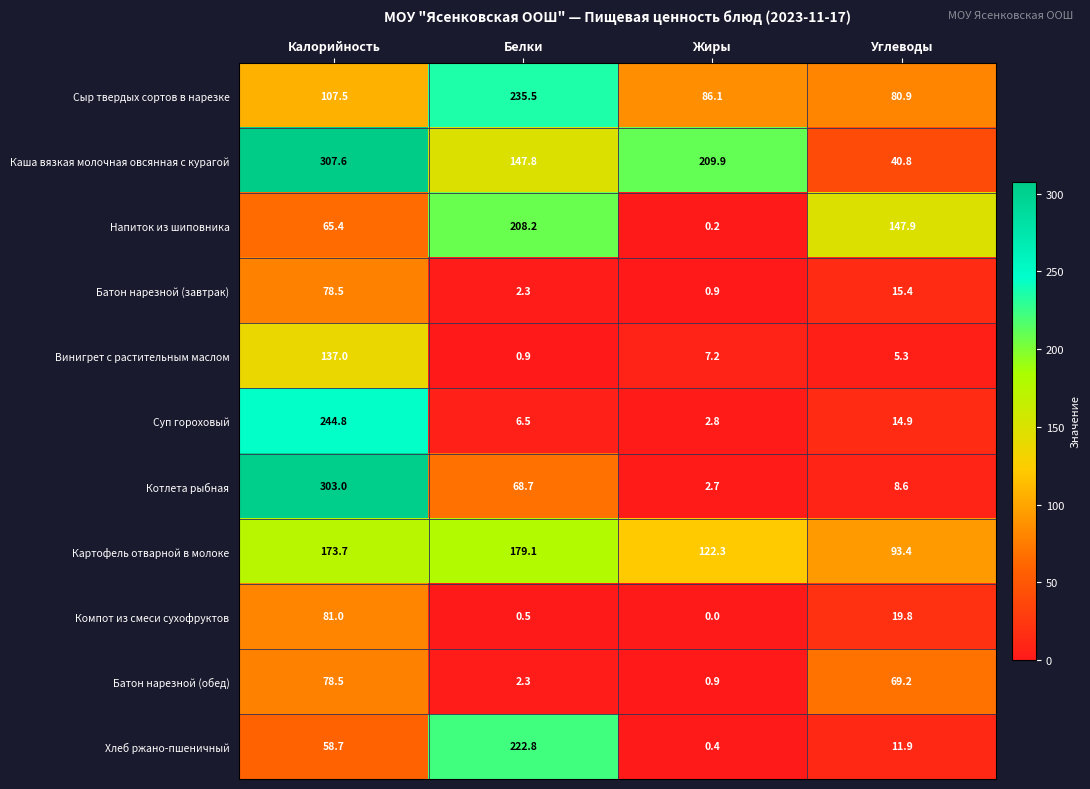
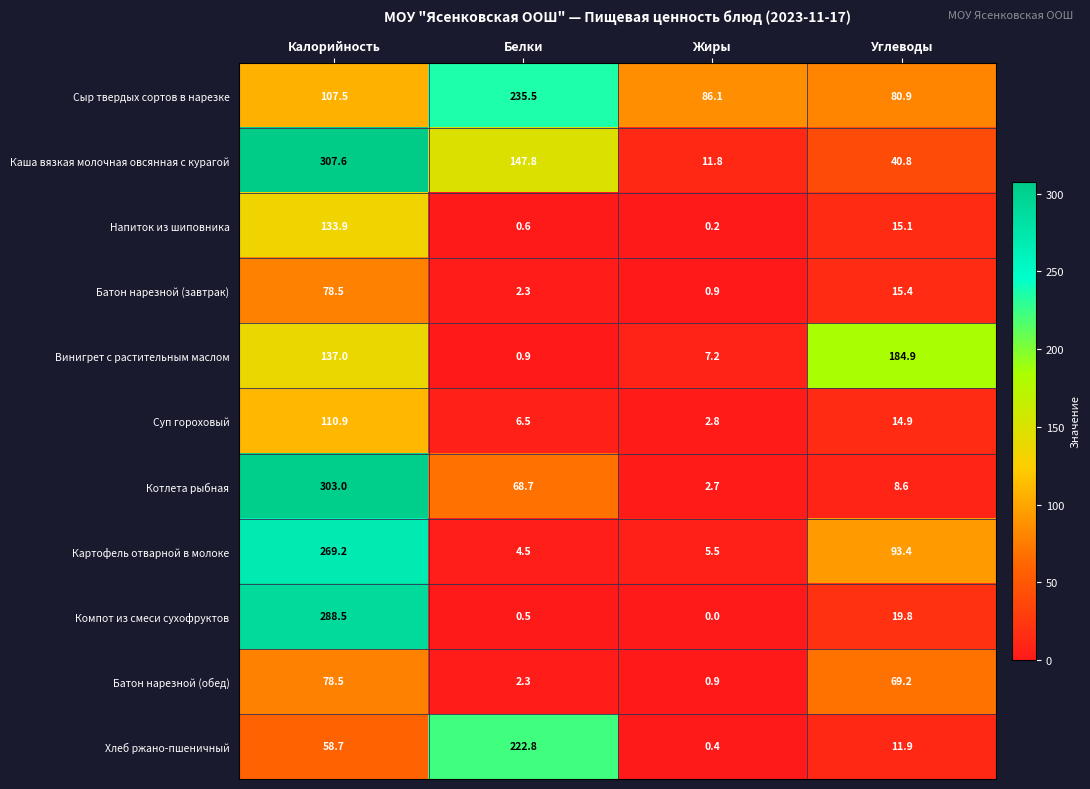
  {
    "Сыр твердых сортов в нарезке": {
      "Калорийность": 107.5,
      "Белки": 235.5,
      "Жиры": 86.1,
      "Углеводы": 80.9
    },
    "Каша вязкая молочная овсянная с курагой": {
      "Калорийность": 307.6,
      "Белки": 147.8,
-     "Жиры": 209.9,
+     "Жиры": 11.8,
      "Углеводы": 40.8
    },
    "Напиток из шиповника": {
-     "Калорийность": 65.4,
-     "Белки": 208.2,
+     "Калорийность": 133.9,
+     "Белки": 0.6,
      "Жиры": 0.2,
-     "Углеводы": 147.9
+     "Углеводы": 15.1
    },
    "Батон нарезной (завтрак)": {
      "Калорийность": 78.5,
      "Белки": 2.3,
      "Жиры": 0.9,
      "Углеводы": 15.4
    },
    "Винигрет с растительным маслом": {
      "Калорийность": 137.0,
      "Белки": 0.9,
      "Жиры": 7.2,
-     "Углеводы": 5.3
+     "Углеводы": 184.9
    },
    "Суп гороховый": {
-     "Калорийность": 244.8,
+     "Калорийность": 110.9,
      "Белки": 6.5,
      "Жиры": 2.8,
      "Углеводы": 14.9
    },
    "Котлета рыбная": {
      "Калорийность": 303.0,
      "Белки": 68.7,
      "Жиры": 2.7,
      "Углеводы": 8.6
    },
    "Картофель отварной в молоке": {
-     "Калорийность": 173.7,
-     "Белки": 179.1,
-     "Жиры": 122.3,
+     "Калорийность": 269.2,
+     "Белки": 4.5,
+     "Жиры": 5.5,
      "Углеводы": 93.4
    },
    "Компот из смеси сухофруктов": {
-     "Калорийность": 81.0,
+     "Калорийность": 288.5,
      "Белки": 0.5,
      "Жиры": 0.0,
      "Углеводы": 19.8
    },
    "Батон нарезной (обед)": {
      "Калорийность": 78.5,
      "Белки": 2.3,
      "Жиры": 0.9,
      "Углеводы": 69.2
    },
    "Хлеб ржано-пшеничный": {
      "Калорийность": 58.7,
      "Белки": 222.8,
      "Жиры": 0.4,
      "Углеводы": 11.9
    }
  }
